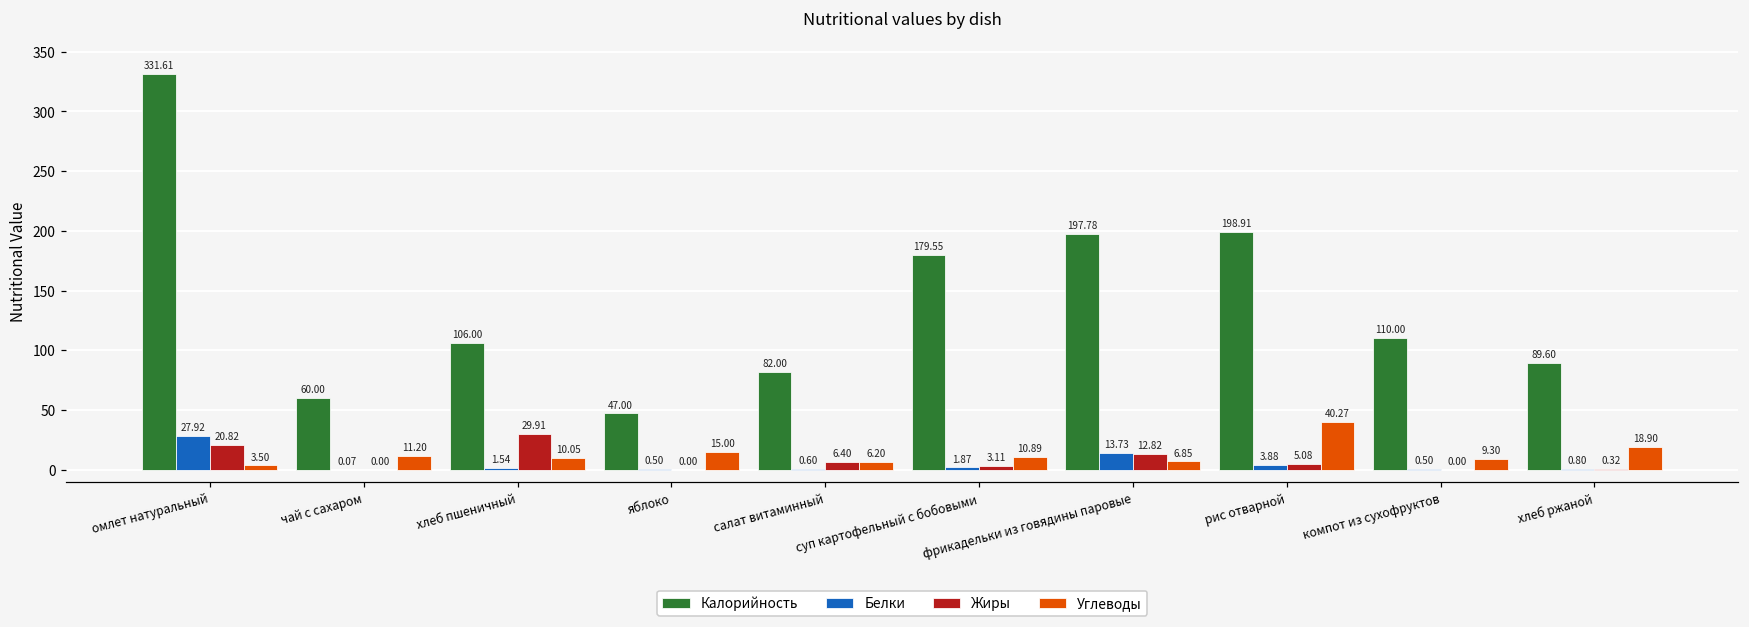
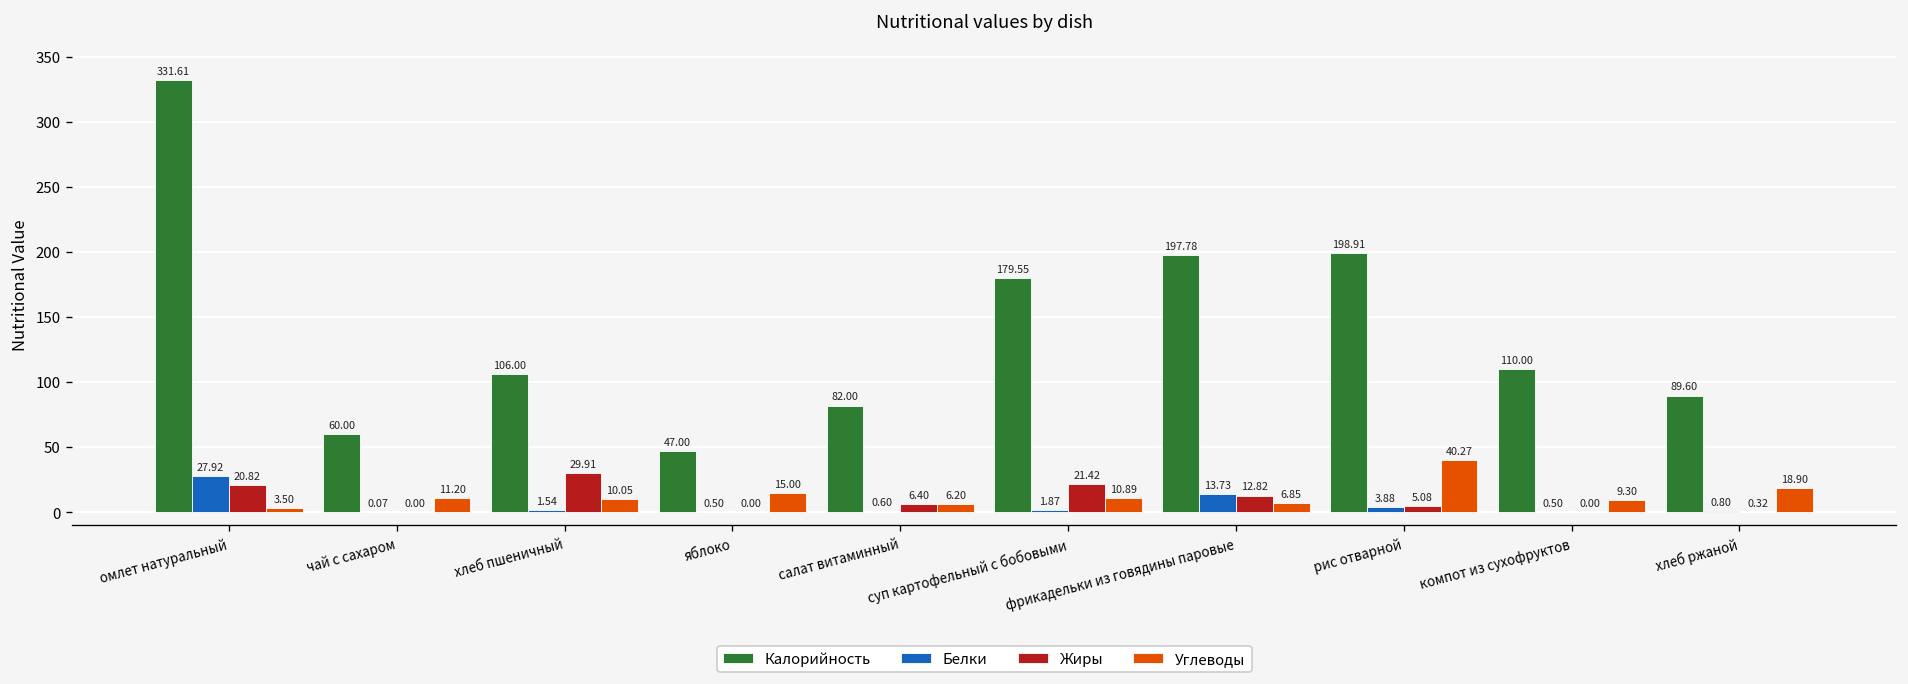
  {
    "Калорийность": {
      "омлет натуральный": 331.61,
      "чай с сахаром": 60.00,
      "хлеб пшеничный": 106.00,
      "яблоко": 47.00,
      "салат витаминный": 82.00,
      "суп картофельный с бобовыми": 179.55,
      "фрикадельки из говядины паровые": 197.78,
      "рис отварной": 198.91,
      "компот из сухофруктов": 110.00,
      "хлеб ржаной": 89.60
    },
    "Белки": {
      "омлет натуральный": 27.92,
      "чай с сахаром": 0.07,
      "хлеб пшеничный": 1.54,
      "яблоко": 0.50,
      "салат витаминный": 0.60,
      "суп картофельный с бобовыми": 1.87,
      "фрикадельки из говядины паровые": 13.73,
      "рис отварной": 3.88,
      "компот из сухофруктов": 0.50,
      "хлеб ржаной": 0.80
    },
    "Жиры": {
      "омлет натуральный": 20.82,
      "чай с сахаром": 0.00,
      "хлеб пшеничный": 29.91,
      "яблоко": 0.00,
      "салат витаминный": 6.40,
-     "суп картофельный с бобовыми": 3.11,
+     "суп картофельный с бобовыми": 21.42,
      "фрикадельки из говядины паровые": 12.82,
      "рис отварной": 5.08,
      "компот из сухофруктов": 0.00,
      "хлеб ржаной": 0.32
    },
    "Углеводы": {
      "омлет натуральный": 3.50,
      "чай с сахаром": 11.20,
      "хлеб пшеничный": 10.05,
      "яблоко": 15.00,
      "салат витаминный": 6.20,
      "суп картофельный с бобовыми": 10.89,
      "фрикадельки из говядины паровые": 6.85,
      "рис отварной": 40.27,
      "компот из сухофруктов": 9.30,
      "хлеб ржаной": 18.90
    }
  }
